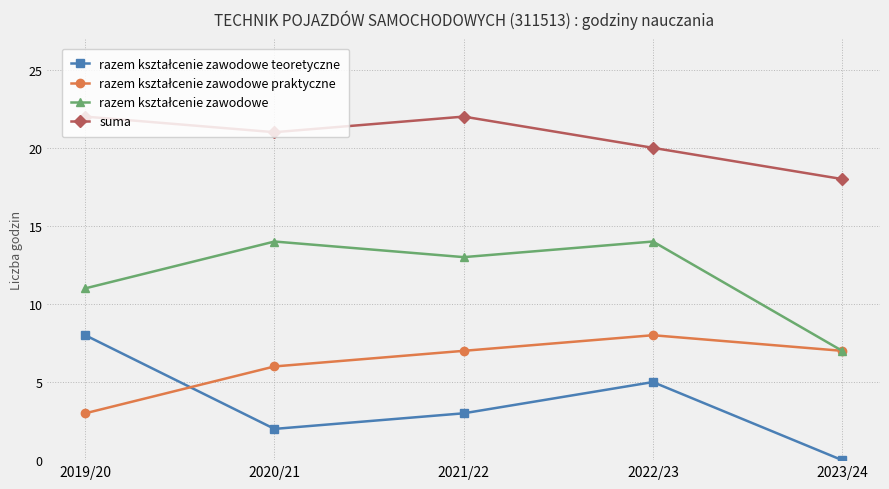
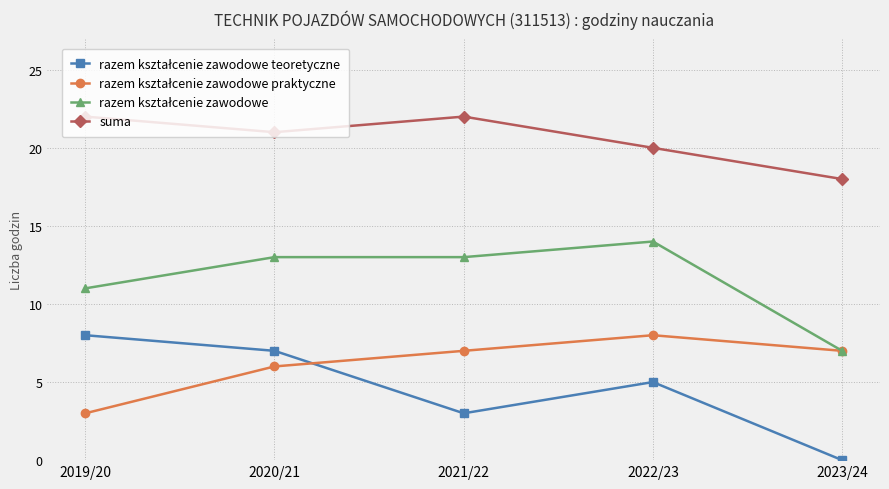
  {
    "razem kształcenie zawodowe teoretyczne": {
      "2019/20": 8,
-     "2020/21": 2,
+     "2020/21": 7,
      "2021/22": 3,
      "2022/23": 5,
      "2023/24": 0
    },
    "razem kształcenie zawodowe": {
      "2019/20": 11,
-     "2020/21": 14,
+     "2020/21": 13,
      "2021/22": 13,
      "2022/23": 14
    }
  }
